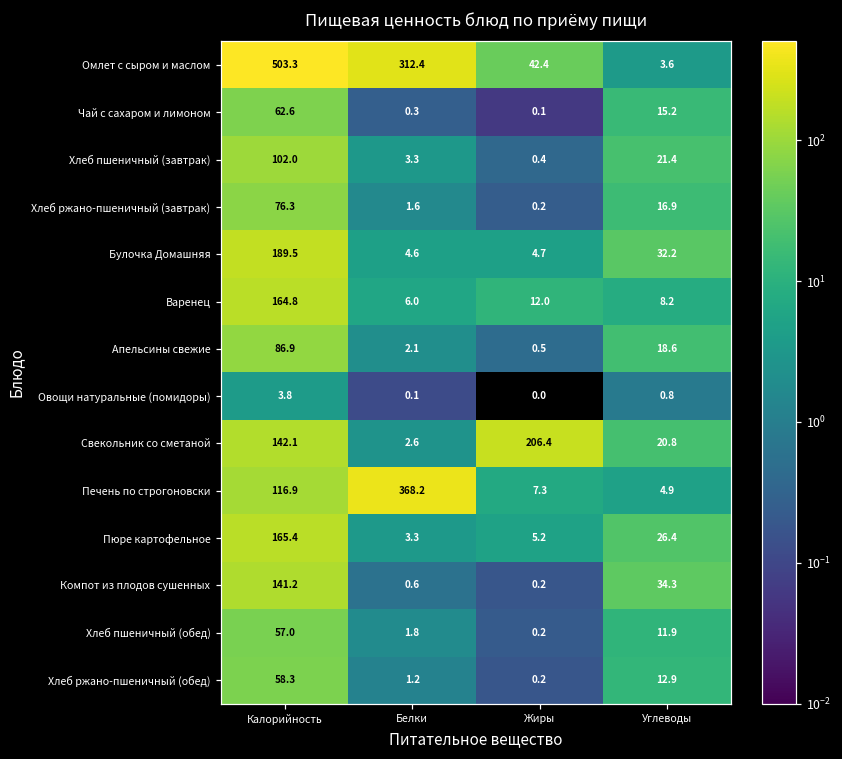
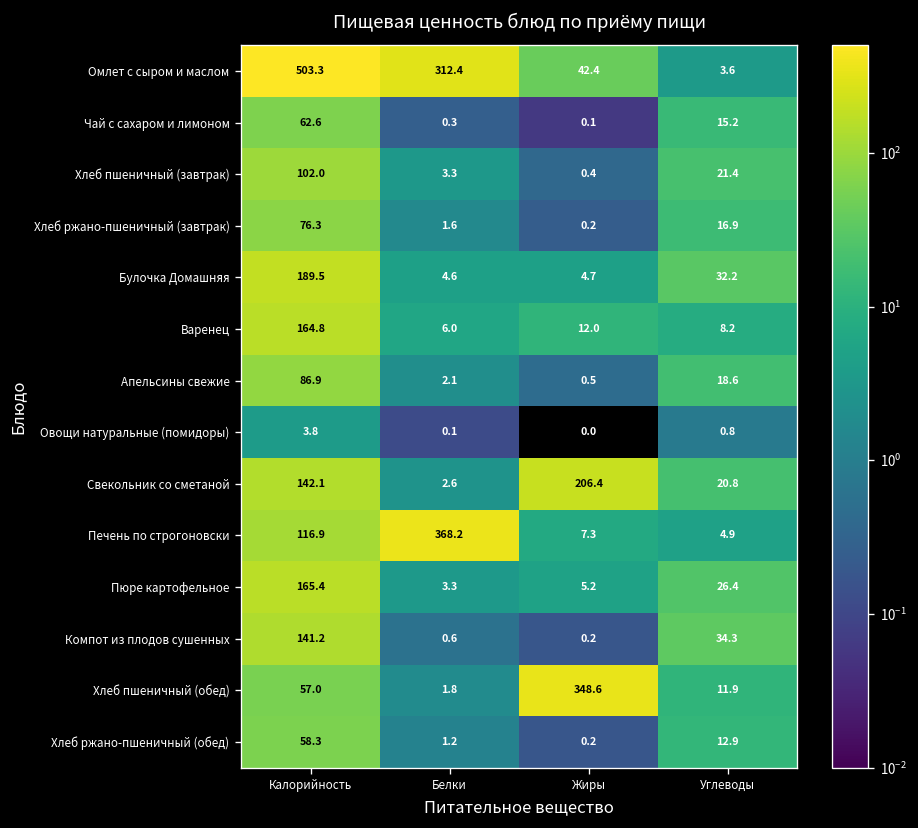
  {
    "Омлет с сыром и маслом": {
      "Калорийность": 503.3,
      "Белки": 312.4,
      "Жиры": 42.4,
      "Углеводы": 3.6
    },
    "Чай с сахаром и лимоном": {
      "Калорийность": 62.6,
      "Белки": 0.3,
      "Жиры": 0.1,
      "Углеводы": 15.2
    },
    "Хлеб пшеничный (завтрак)": {
      "Калорийность": 102.0,
      "Белки": 3.3,
      "Жиры": 0.4,
      "Углеводы": 21.4
    },
    "Хлеб ржано-пшеничный (завтрак)": {
      "Калорийность": 76.3,
      "Белки": 1.6,
      "Жиры": 0.2,
      "Углеводы": 16.9
    },
    "Булочка Домашняя": {
      "Калорийность": 189.5,
      "Белки": 4.6,
      "Жиры": 4.7,
      "Углеводы": 32.2
    },
    "Варенец": {
      "Калорийность": 164.8,
      "Белки": 6.0,
      "Жиры": 12.0,
      "Углеводы": 8.2
    },
    "Апельсины свежие": {
      "Калорийность": 86.9,
      "Белки": 2.1,
      "Жиры": 0.5,
      "Углеводы": 18.6
    },
    "Овощи натуральные (помидоры)": {
      "Калорийность": 3.8,
      "Белки": 0.1,
      "Жиры": 0.0,
      "Углеводы": 0.8
    },
    "Свекольник со сметаной": {
      "Калорийность": 142.1,
      "Белки": 2.6,
      "Жиры": 206.4,
      "Углеводы": 20.8
    },
    "Печень по строгоновски": {
      "Калорийность": 116.9,
      "Белки": 368.2,
      "Жиры": 7.3,
      "Углеводы": 4.9
    },
    "Пюре картофельное": {
      "Калорийность": 165.4,
      "Белки": 3.3,
      "Жиры": 5.2,
      "Углеводы": 26.4
    },
    "Компот из плодов сушенных": {
      "Калорийность": 141.2,
      "Белки": 0.6,
      "Жиры": 0.2,
      "Углеводы": 34.3
    },
    "Хлеб пшеничный (обед)": {
      "Калорийность": 57.0,
      "Белки": 1.8,
-     "Жиры": 0.2,
+     "Жиры": 348.6,
      "Углеводы": 11.9
    },
    "Хлеб ржано-пшеничный (обед)": {
      "Калорийность": 58.3,
      "Белки": 1.2,
      "Жиры": 0.2,
      "Углеводы": 12.9
    }
  }
